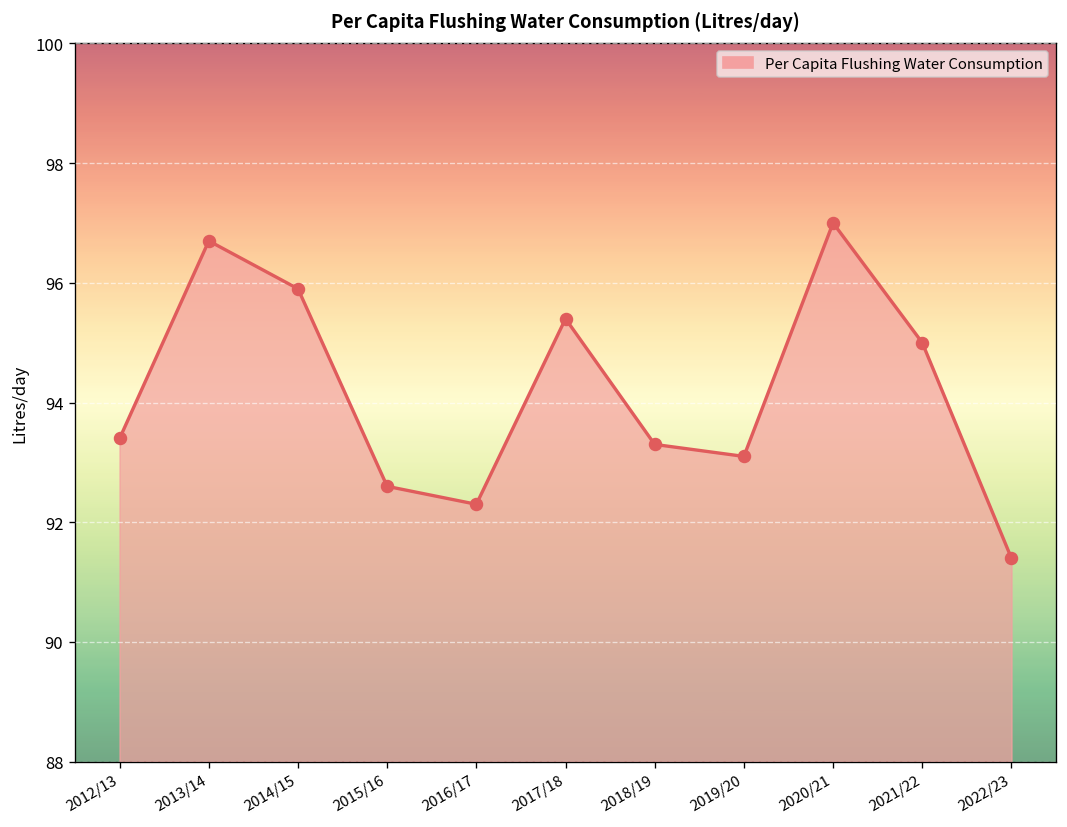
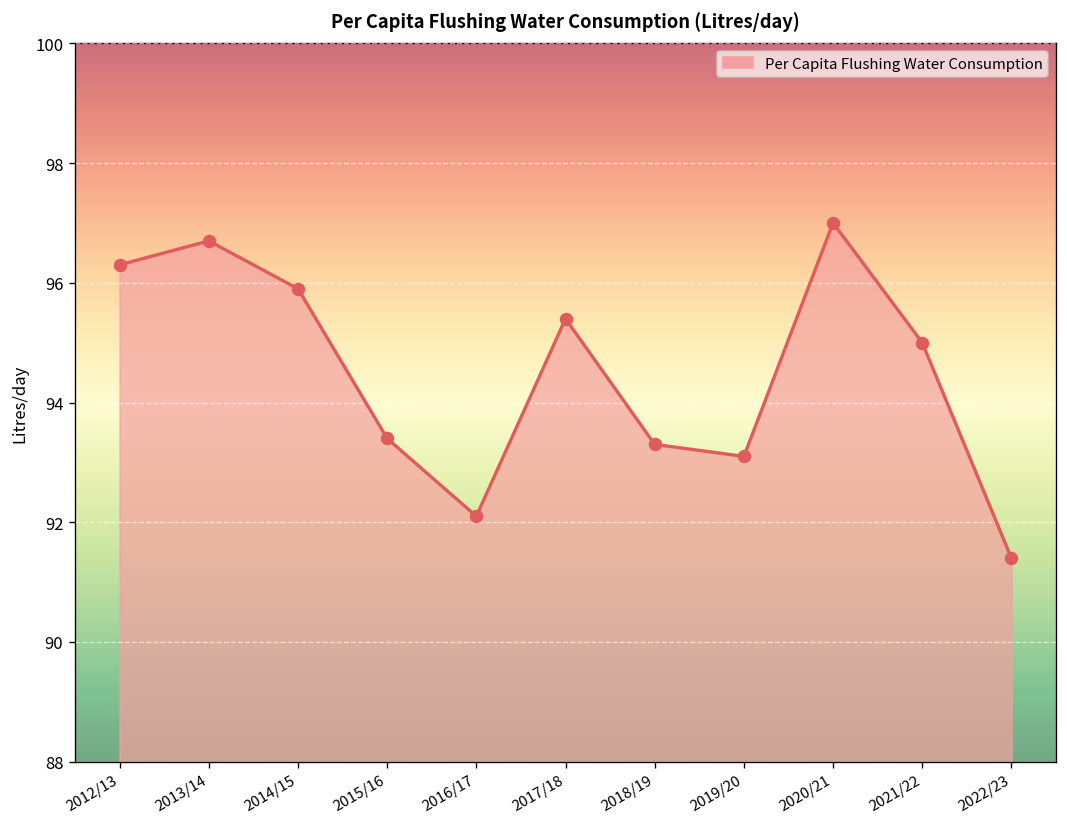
  {
-   "2012/13": 93.4,
+   "2012/13": 96.3,
    "2013/14": 96.7,
    "2014/15": 95.9,
-   "2015/16": 92.6,
-   "2016/17": 92.3,
+   "2015/16": 93.4,
+   "2016/17": 92.1,
    "2017/18": 95.4,
    "2018/19": 93.3,
    "2019/20": 93.1,
    "2020/21": 97.0,
    "2021/22": 95.0,
    "2022/23": 91.4
  }
